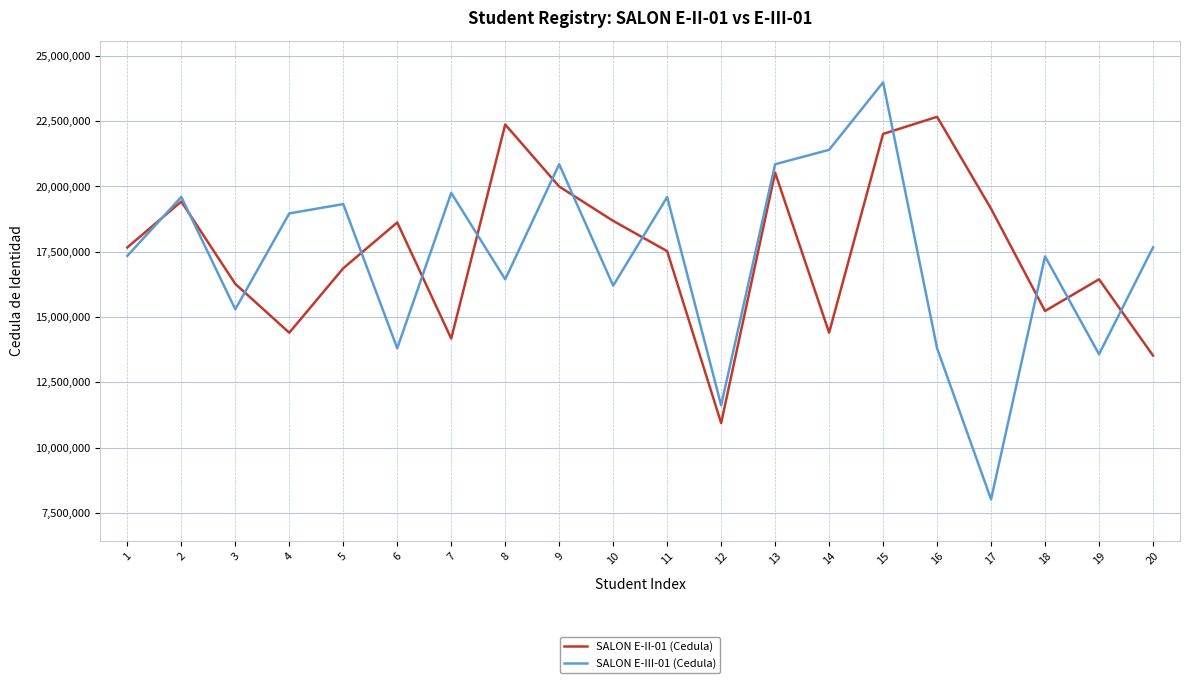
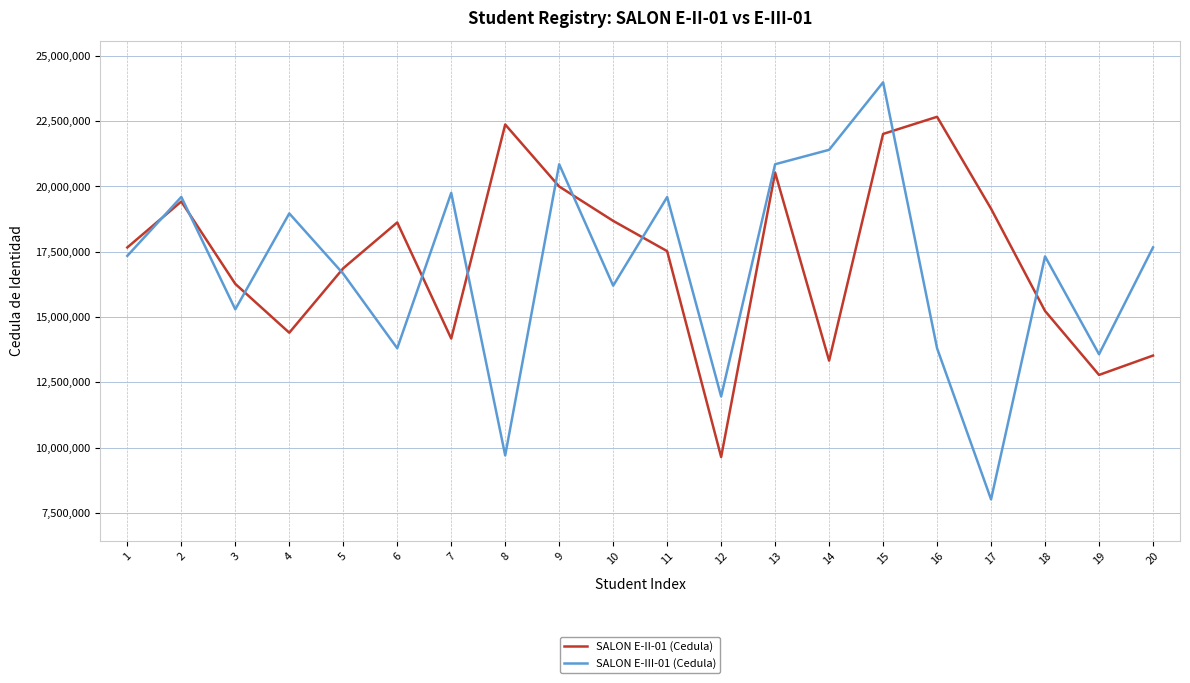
  {
    "SALON E-II-01 (Cedula)": {
      "1": "17,700,000",
      "2": "19,400,000",
      "3": "16,300,000",
      "4": "14,400,000",
      "5": "16,900,000",
      "6": "18,600,000",
      "7": "14,200,000",
      "8": "22,400,000",
      "9": "20,000,000",
      "10": "18,700,000",
      "11": "17,500,000",
-     "12": "10,900,000",
+     "12": "9,600,000",
      "13": "20,500,000",
-     "14": "14,400,000",
+     "14": "13,300,000",
      "15": "22,000,000",
      "16": "22,700,000",
      "17": "19,100,000",
      "18": "15,200,000",
-     "19": "16,400,000",
+     "19": "12,800,000",
      "20": "13,500,000"
    },
    "SALON E-III-01 (Cedula)": {
      "1": "17,300,000",
      "2": "19,600,000",
      "3": "15,300,000",
      "4": "19,000,000",
-     "5": "19,300,000",
+     "5": "16,700,000",
      "6": "13,800,000",
      "7": "19,800,000",
-     "8": "16,400,000",
+     "8": "9,700,000",
      "9": "20,800,000",
      "10": "16,200,000",
      "11": "19,600,000",
-     "12": "11,600,000",
+     "12": "12,000,000",
      "13": "20,800,000",
      "14": "21,400,000",
      "15": "24,000,000",
      "16": "13,800,000",
      "17": "8,000,000",
      "18": "17,300,000",
      "19": "13,600,000",
      "20": "17,700,000"
    }
  }
